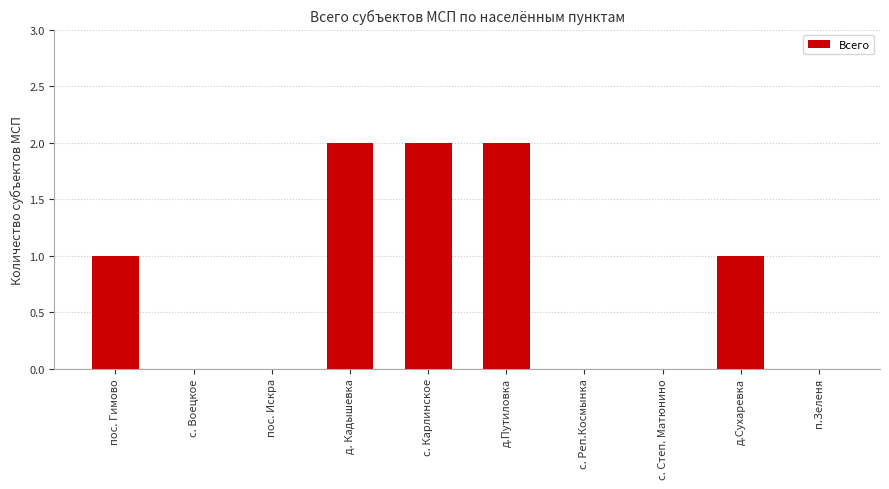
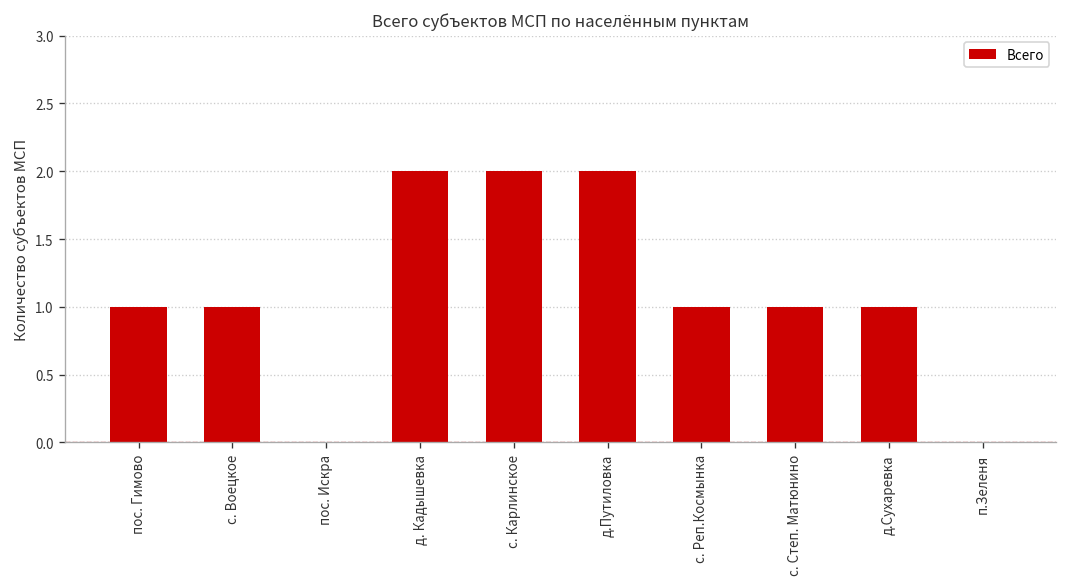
  {
    "пос. Гимово": 1,
-   "с. Воецкое": 0,
+   "с. Воецкое": 1,
    "пос. Искра": 0,
    "д. Кадышевка": 2,
    "с. Карлинское": 2,
    "д.Путиловка": 2,
-   "с. Реп.Космынка": 0,
-   "с. Степ. Матюнино": 0,
+   "с. Реп.Космынка": 1,
+   "с. Степ. Матюнино": 1,
    "д.Сухаревка": 1,
    "п.Зеленя": 0
  }
